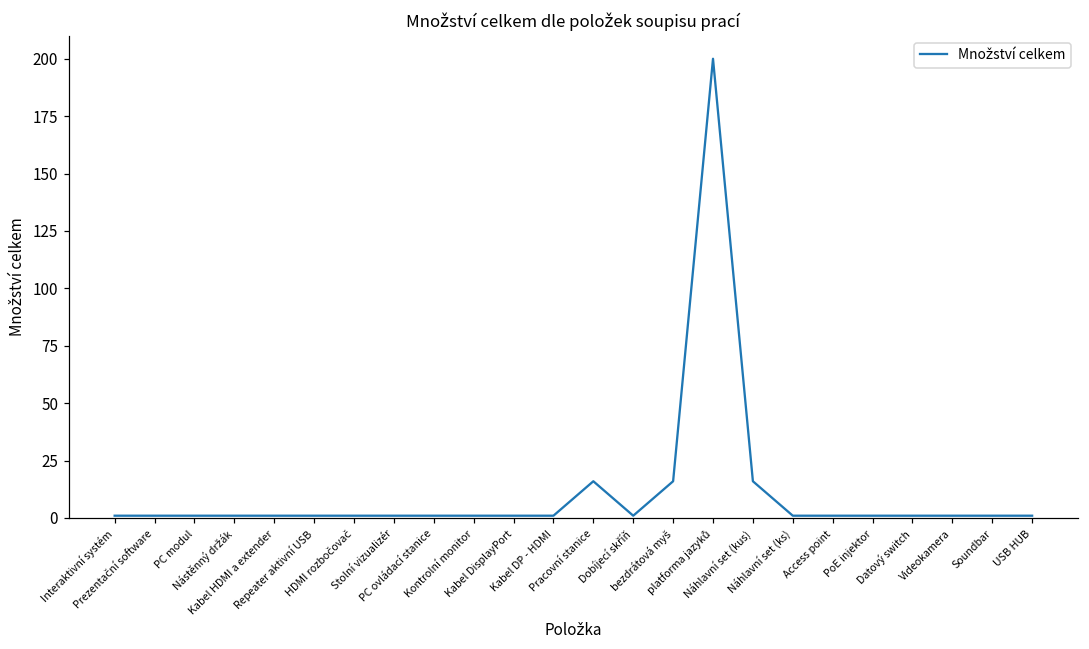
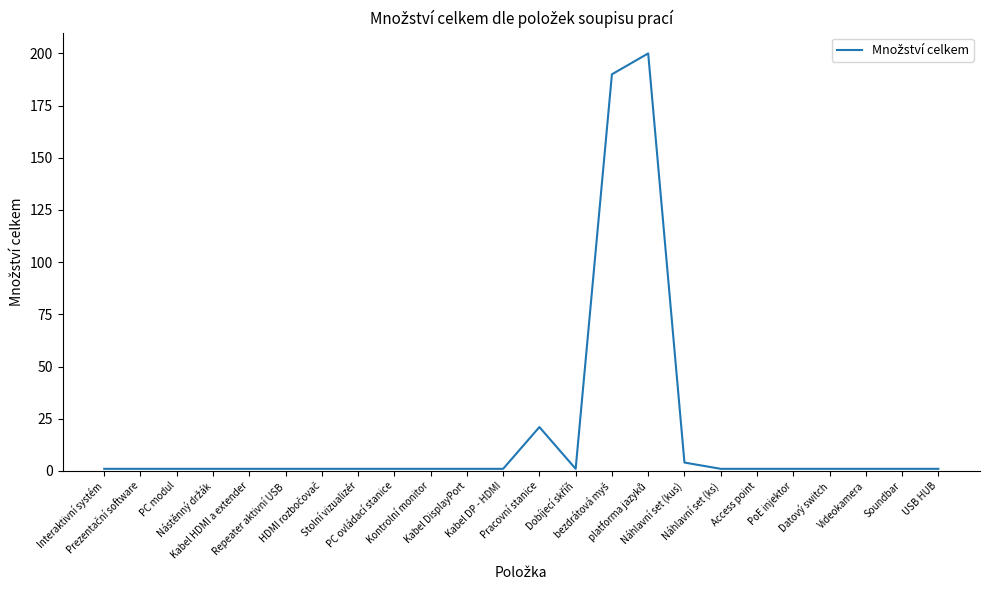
  {
    "Interaktivní systém": 1,
    "Prezentační software": 1,
    "PC modul": 1,
    "Nástěnný držák": 1,
    "Kabel HDMI a extender": 1,
    "Repeater aktivní USB": 1,
    "HDMI rozbočovač": 1,
    "Stolní vizualizér": 1,
    "PC ovládací stanice": 1,
    "Kontrolní monitor": 1,
    "Kabel DisplayPort": 1,
    "Kabel DP - HDMI": 1,
-   "Pracovní stanice": 16,
+   "Pracovní stanice": 21,
    "Dobíjecí skříň": 1,
-   "bezdrátová myš": 16,
+   "bezdrátová myš": 190,
    "platforma jazyků": 200,
-   "Náhlavní set (kus)": 16,
+   "Náhlavní set (kus)": 4,
    "Náhlavní set (ks)": 1,
    "Access point": 1,
    "PoE injektor": 1,
    "Datový switch": 1,
    "Videokamera": 1,
    "Soundbar": 1,
    "USB HUB": 1
  }
